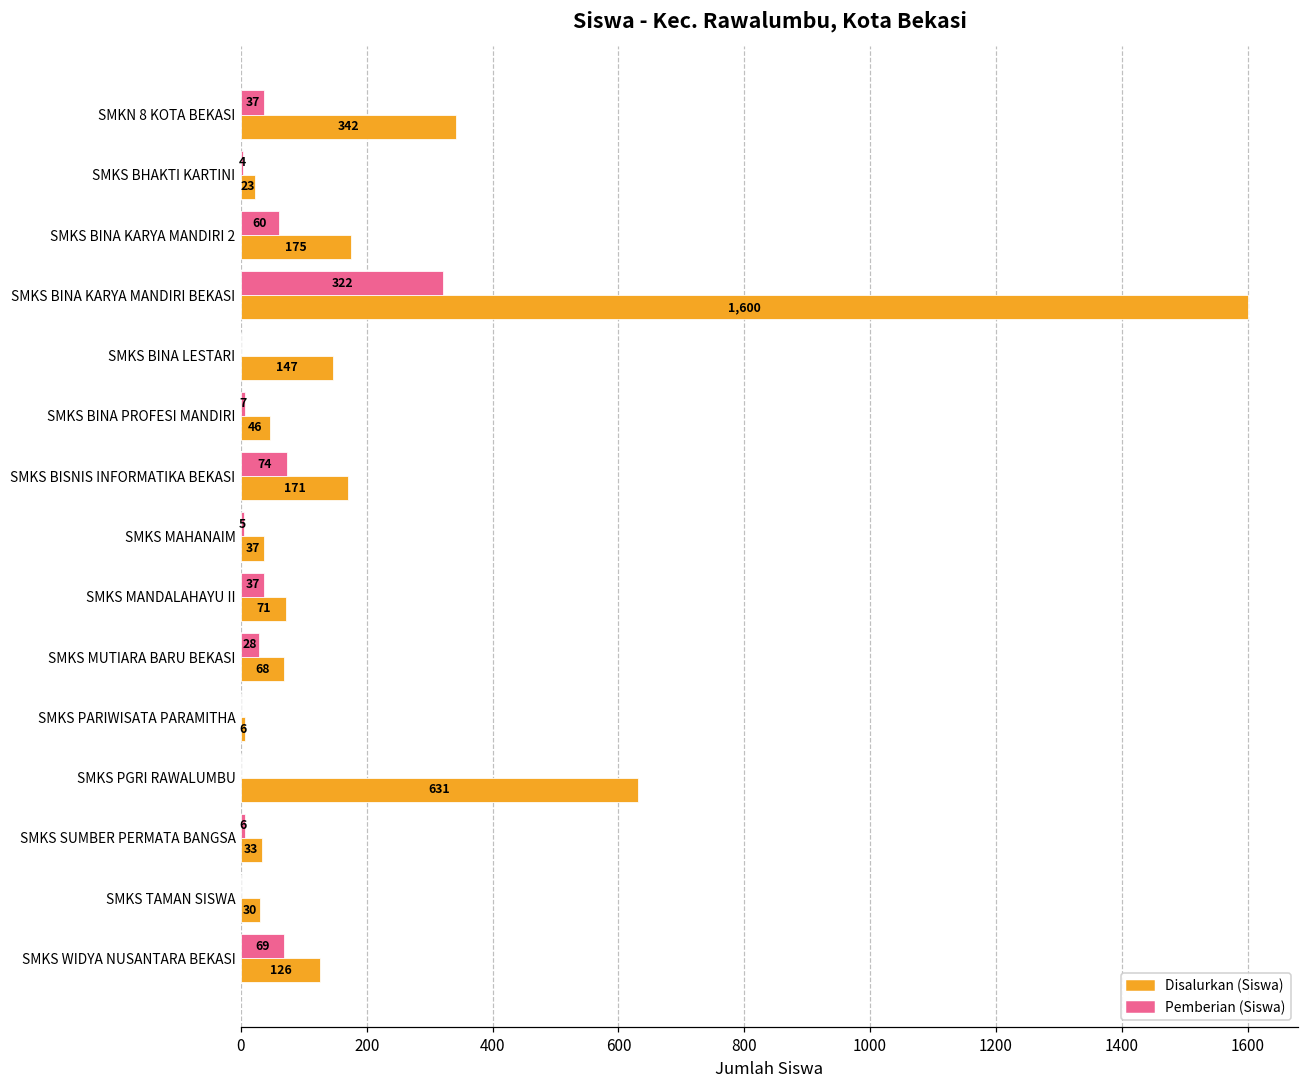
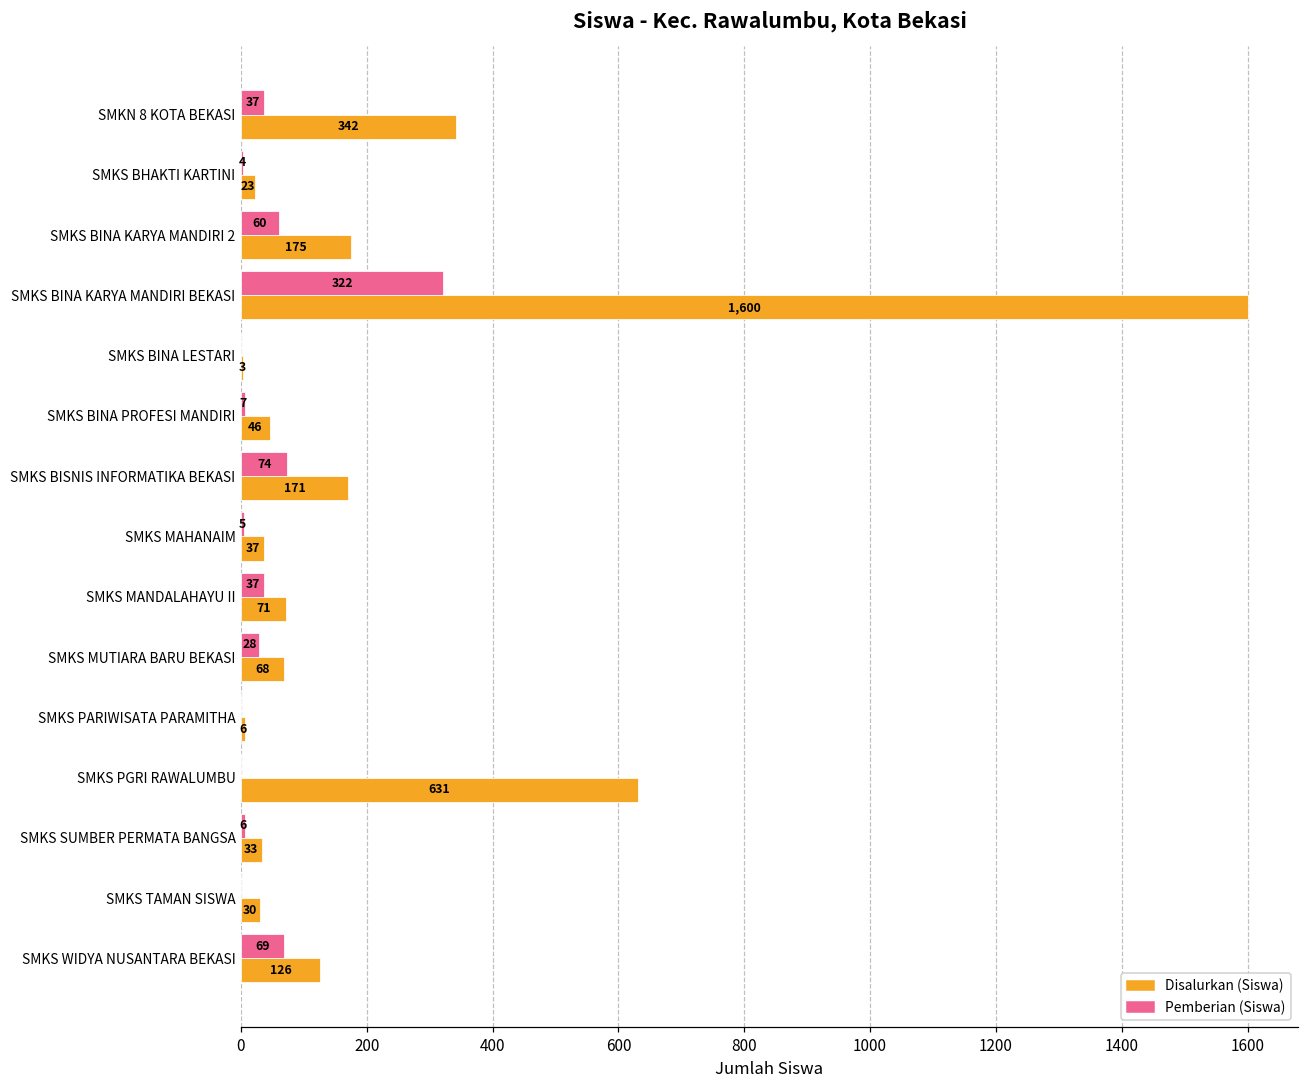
  {
    "Disalurkan (Siswa)": {
      "SMKN 8 KOTA BEKASI": "342",
      "SMKS BHAKTI KARTINI": "23",
      "SMKS BINA KARYA MANDIRI 2": "175",
      "SMKS BINA KARYA MANDIRI BEKASI": "1,600",
-     "SMKS BINA LESTARI": "147",
+     "SMKS BINA LESTARI": "3",
      "SMKS BINA PROFESI MANDIRI": "46",
      "SMKS BISNIS INFORMATIKA BEKASI": "171",
      "SMKS MAHANAIM": "37",
      "SMKS MANDALAHAYU II": "71",
      "SMKS MUTIARA BARU BEKASI": "68",
      "SMKS PARIWISATA PARAMITHA": "6",
      "SMKS PGRI RAWALUMBU": "631",
      "SMKS SUMBER PERMATA BANGSA": "33",
      "SMKS TAMAN SISWA": "30",
      "SMKS WIDYA NUSANTARA BEKASI": "126"
    },
    "Pemberian (Siswa)": {
      "SMKN 8 KOTA BEKASI": "37",
      "SMKS BHAKTI KARTINI": "4",
      "SMKS BINA KARYA MANDIRI 2": "60",
      "SMKS BINA KARYA MANDIRI BEKASI": "322",
      "SMKS BINA PROFESI MANDIRI": "7",
      "SMKS BISNIS INFORMATIKA BEKASI": "74",
      "SMKS MAHANAIM": "5",
      "SMKS MANDALAHAYU II": "37",
      "SMKS MUTIARA BARU BEKASI": "28",
      "SMKS SUMBER PERMATA BANGSA": "6",
      "SMKS WIDYA NUSANTARA BEKASI": "69"
    }
  }
